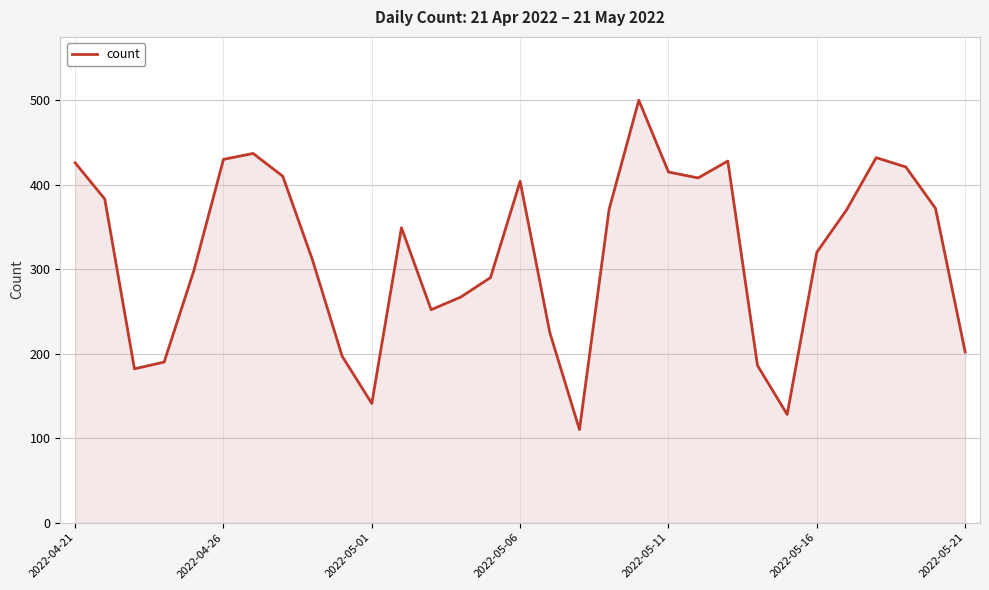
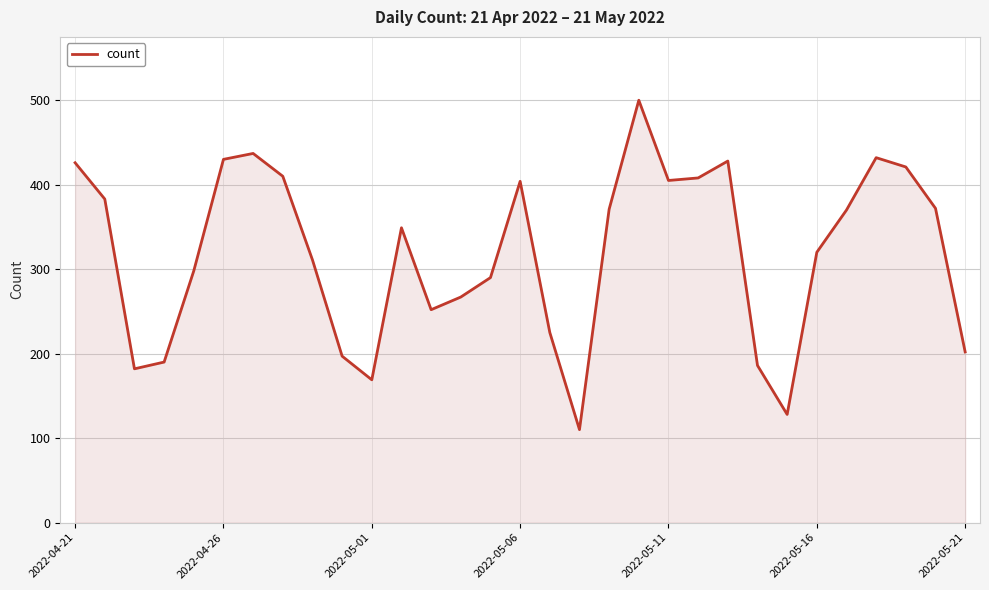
  {
    "2022-04-21": 430,
    "2022-04-26": 430,
-   "2022-05-01": 140,
+   "2022-05-01": 170,
    "2022-05-06": 400,
-   "2022-05-11": 420,
+   "2022-05-11": 410,
    "2022-05-16": 320,
    "2022-05-21": 200
  }
